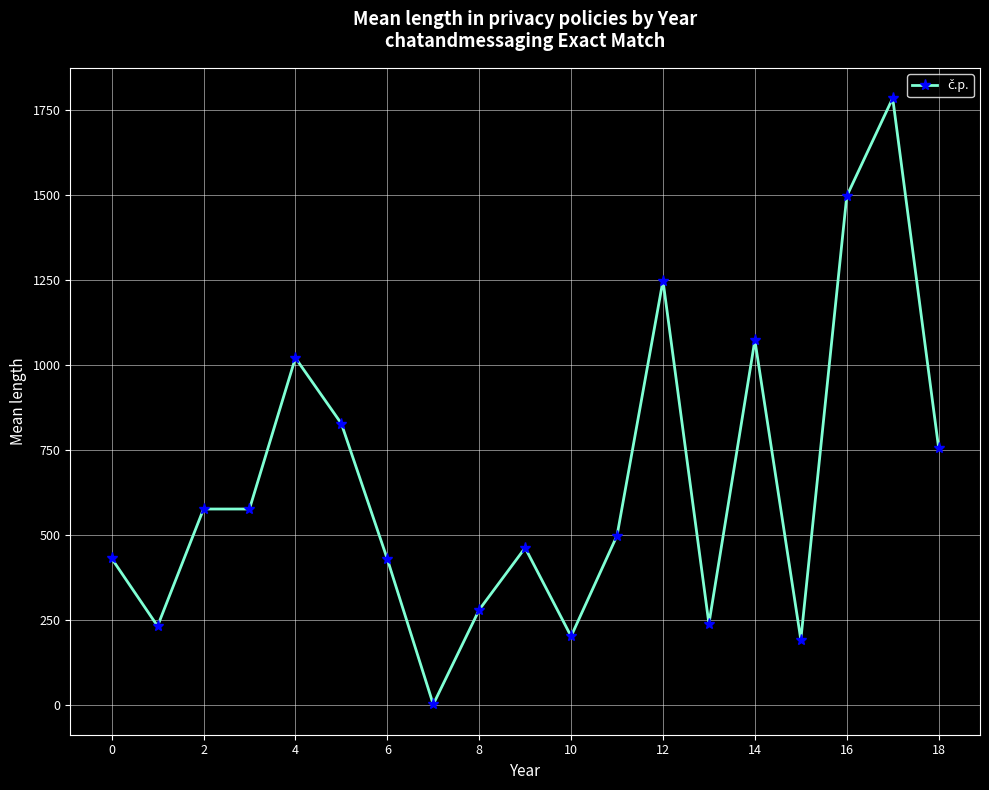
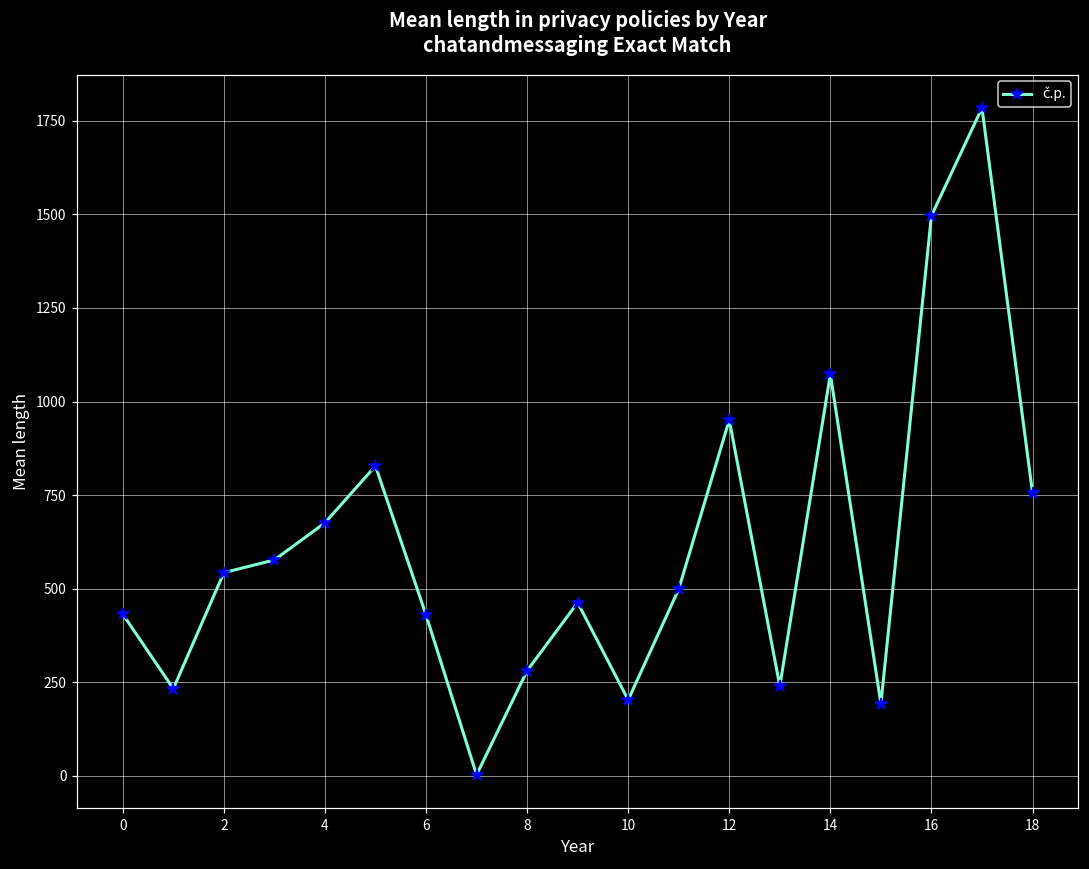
  {
    "0": 430,
-   "2": 580,
-   "4": 1020,
+   "2": 540,
+   "4": 680,
    "6": 430,
    "8": 280,
    "10": 200,
-   "12": 1250,
+   "12": 950,
    "14": 1070,
    "16": 1500,
    "18": 760
  }
